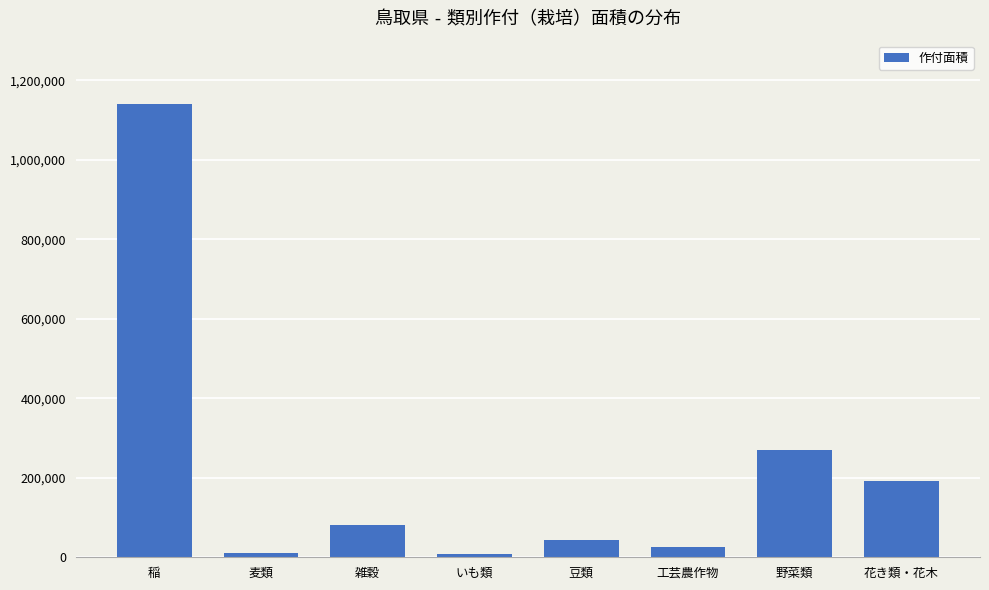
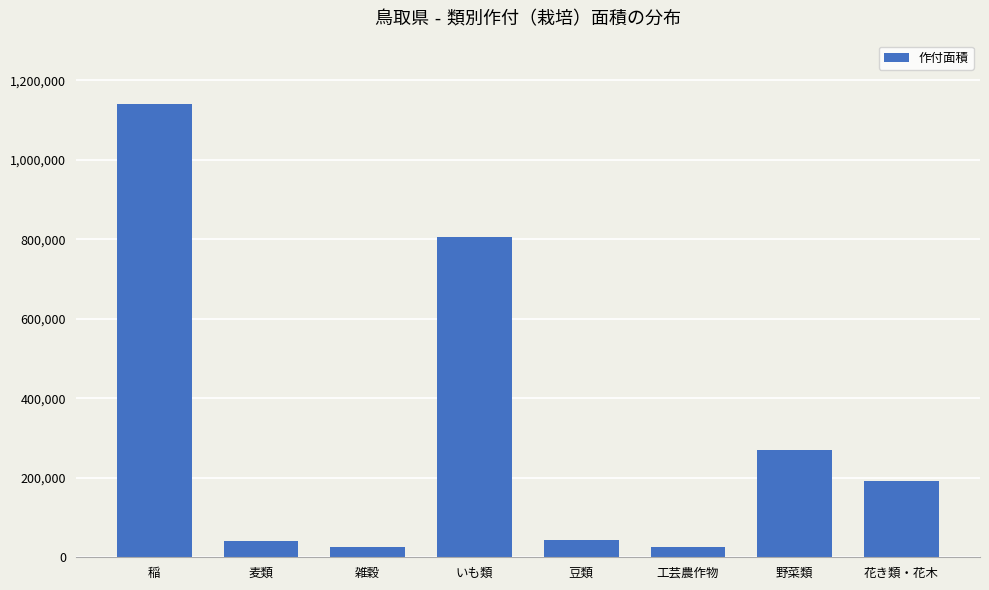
  {
    "稲": "1,140,000",
-   "麦類": "10,000",
-   "雑穀": "80,000",
-   "いも類": "10,000",
+   "麦類": "40,000",
+   "雑穀": "20,000",
+   "いも類": "810,000",
    "豆類": "40,000",
    "工芸農作物": "30,000",
    "野菜類": "270,000",
    "花き類・花木": "190,000"
  }
